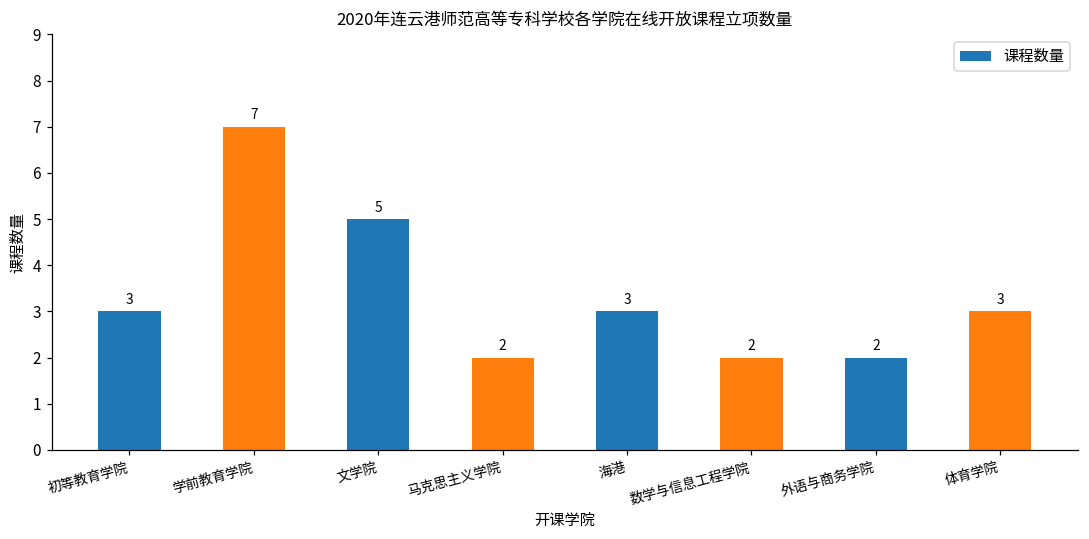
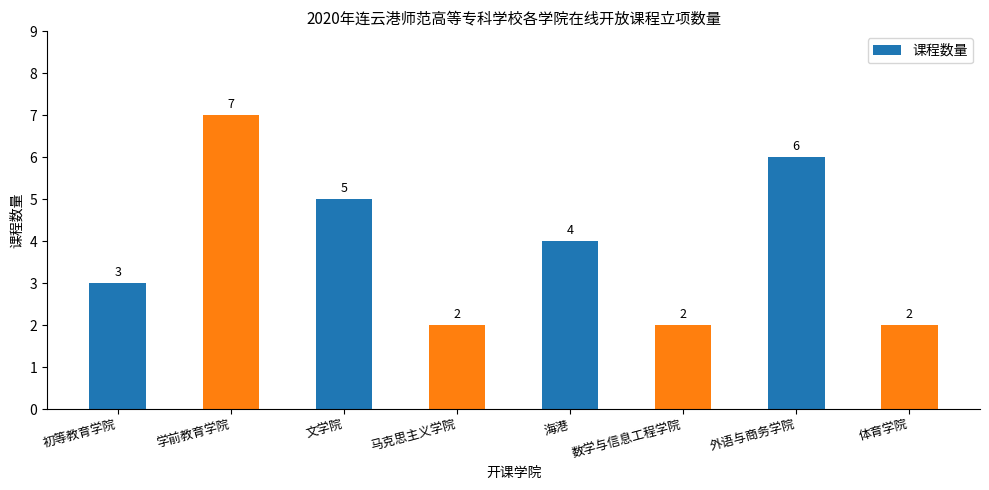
  {
    "初等教育学院": 3,
    "学前教育学院": 7,
    "文学院": 5,
    "马克思主义学院": 2,
-   "海港": 3,
+   "海港": 4,
    "数学与信息工程学院": 2,
-   "外语与商务学院": 2,
-   "体育学院": 3
+   "外语与商务学院": 6,
+   "体育学院": 2
  }
